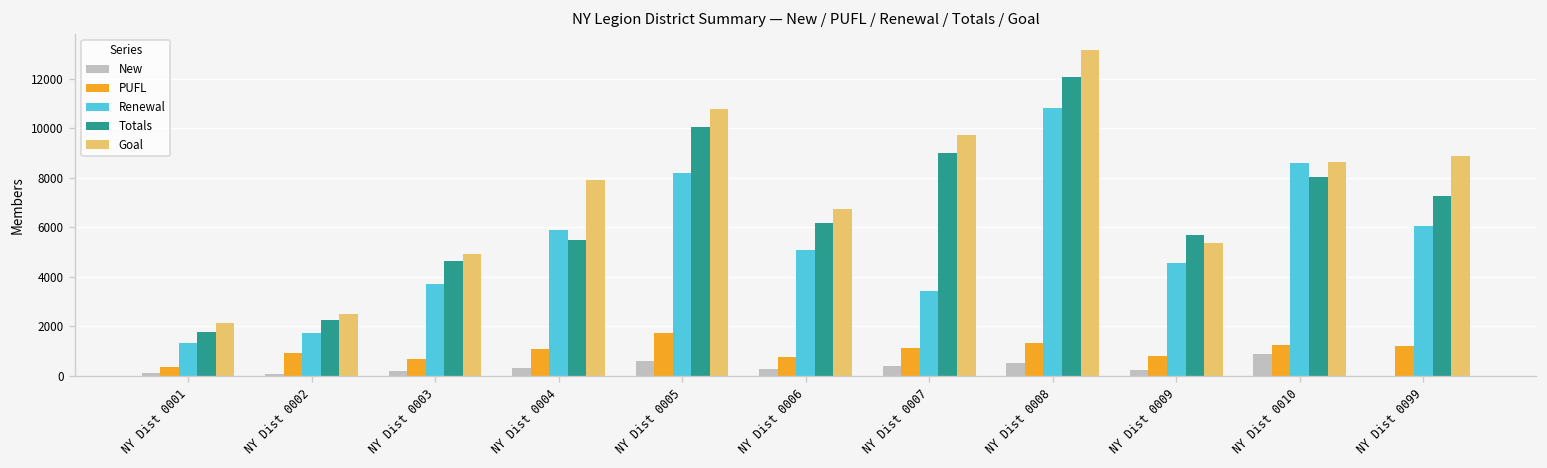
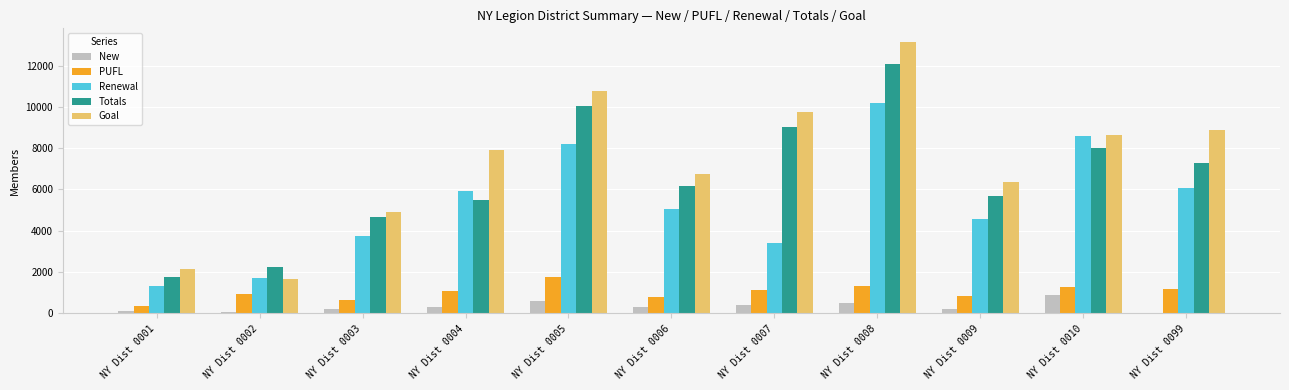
  {
    "New": {
      "NY Dist 0003": 200,
      "NY Dist 0004": 300,
      "NY Dist 0005": 600,
      "NY Dist 0006": 300,
      "NY Dist 0007": 400,
      "NY Dist 0008": 500,
      "NY Dist 0009": 200,
      "NY Dist 0010": 900
    },
    "PUFL": {
      "NY Dist 0001": 400,
      "NY Dist 0002": 900,
      "NY Dist 0003": 700,
      "NY Dist 0004": 1100,
      "NY Dist 0005": 1700,
      "NY Dist 0006": 800,
      "NY Dist 0007": 1100,
      "NY Dist 0008": 1300,
      "NY Dist 0009": 800,
      "NY Dist 0010": 1300,
      "NY Dist 0099": 1200
    },
    "Renewal": {
      "NY Dist 0001": 1300,
      "NY Dist 0002": 1700,
      "NY Dist 0003": 3700,
      "NY Dist 0004": 5900,
      "NY Dist 0005": 8200,
      "NY Dist 0006": 5100,
      "NY Dist 0007": 3400,
-     "NY Dist 0008": 10800,
+     "NY Dist 0008": 10200,
      "NY Dist 0009": 4600,
      "NY Dist 0010": 8600,
      "NY Dist 0099": 6100
    },
    "Totals": {
      "NY Dist 0001": 1800,
      "NY Dist 0002": 2300,
      "NY Dist 0003": 4600,
      "NY Dist 0004": 5500,
      "NY Dist 0005": 10000,
      "NY Dist 0006": 6200,
      "NY Dist 0007": 9000,
      "NY Dist 0008": 12100,
      "NY Dist 0009": 5700,
      "NY Dist 0010": 8000,
      "NY Dist 0099": 7300
    },
    "Goal": {
      "NY Dist 0001": 2100,
-     "NY Dist 0002": 2500,
+     "NY Dist 0002": 1600,
      "NY Dist 0003": 4900,
      "NY Dist 0004": 7900,
      "NY Dist 0005": 10800,
      "NY Dist 0006": 6700,
      "NY Dist 0007": 9700,
      "NY Dist 0008": 13100,
-     "NY Dist 0009": 5400,
+     "NY Dist 0009": 6300,
      "NY Dist 0010": 8600,
      "NY Dist 0099": 8900
    }
  }
